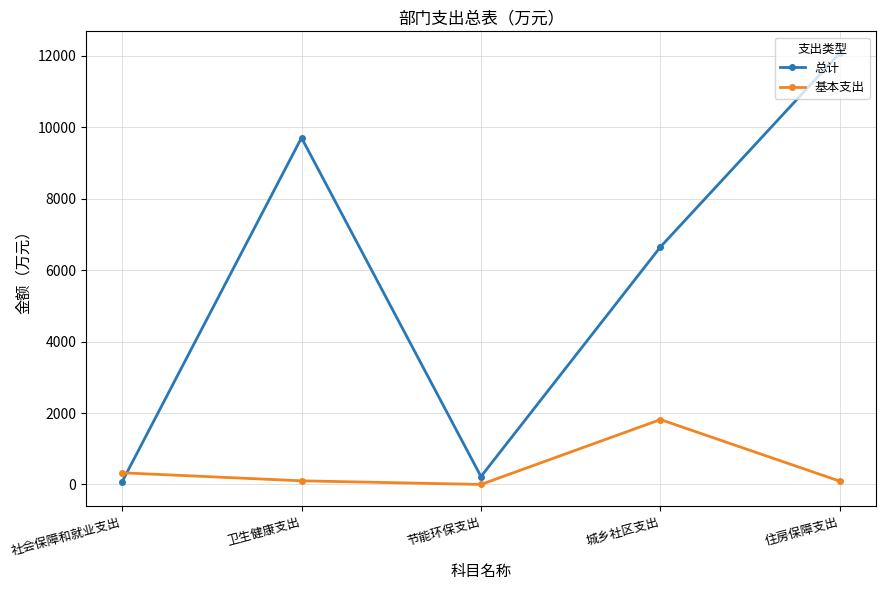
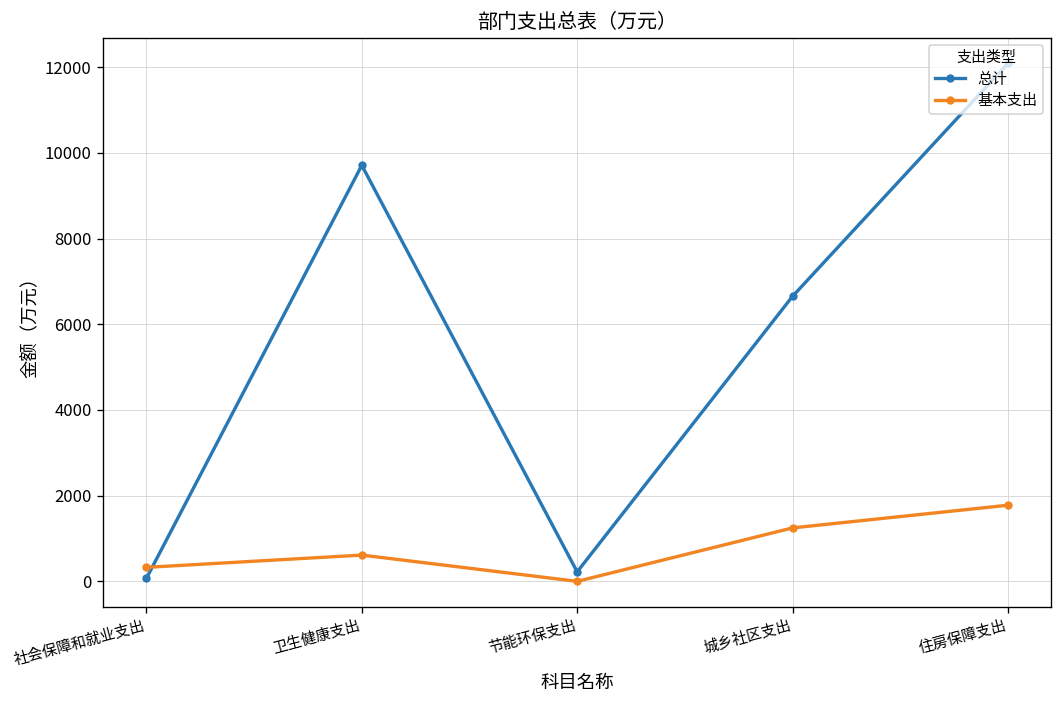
  {
    "总计": {
      "社会保障和就业支出": 100,
      "卫生健康支出": 9700,
      "节能环保支出": 200,
      "城乡社区支出": 6700
    },
    "基本支出": {
      "社会保障和就业支出": 300,
-     "卫生健康支出": 100,
+     "卫生健康支出": 600,
      "节能环保支出": 0,
-     "城乡社区支出": 1800,
-     "住房保障支出": 100
+     "城乡社区支出": 1200,
+     "住房保障支出": 1800
    }
  }
